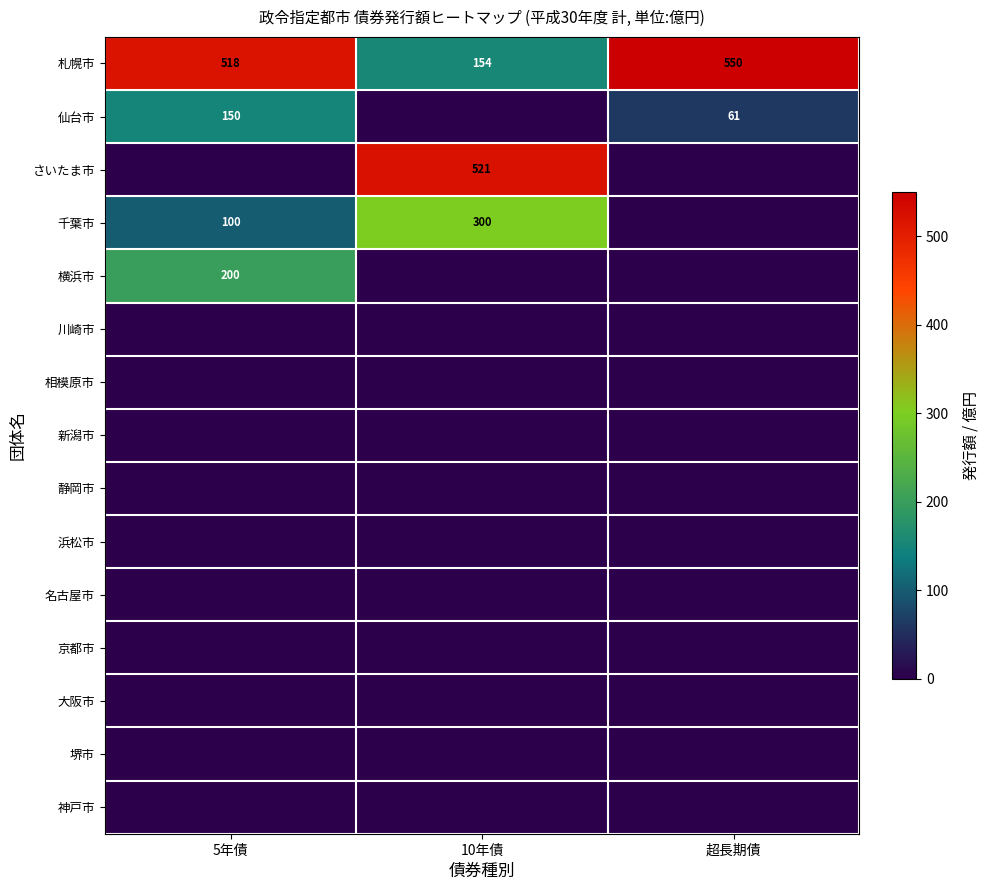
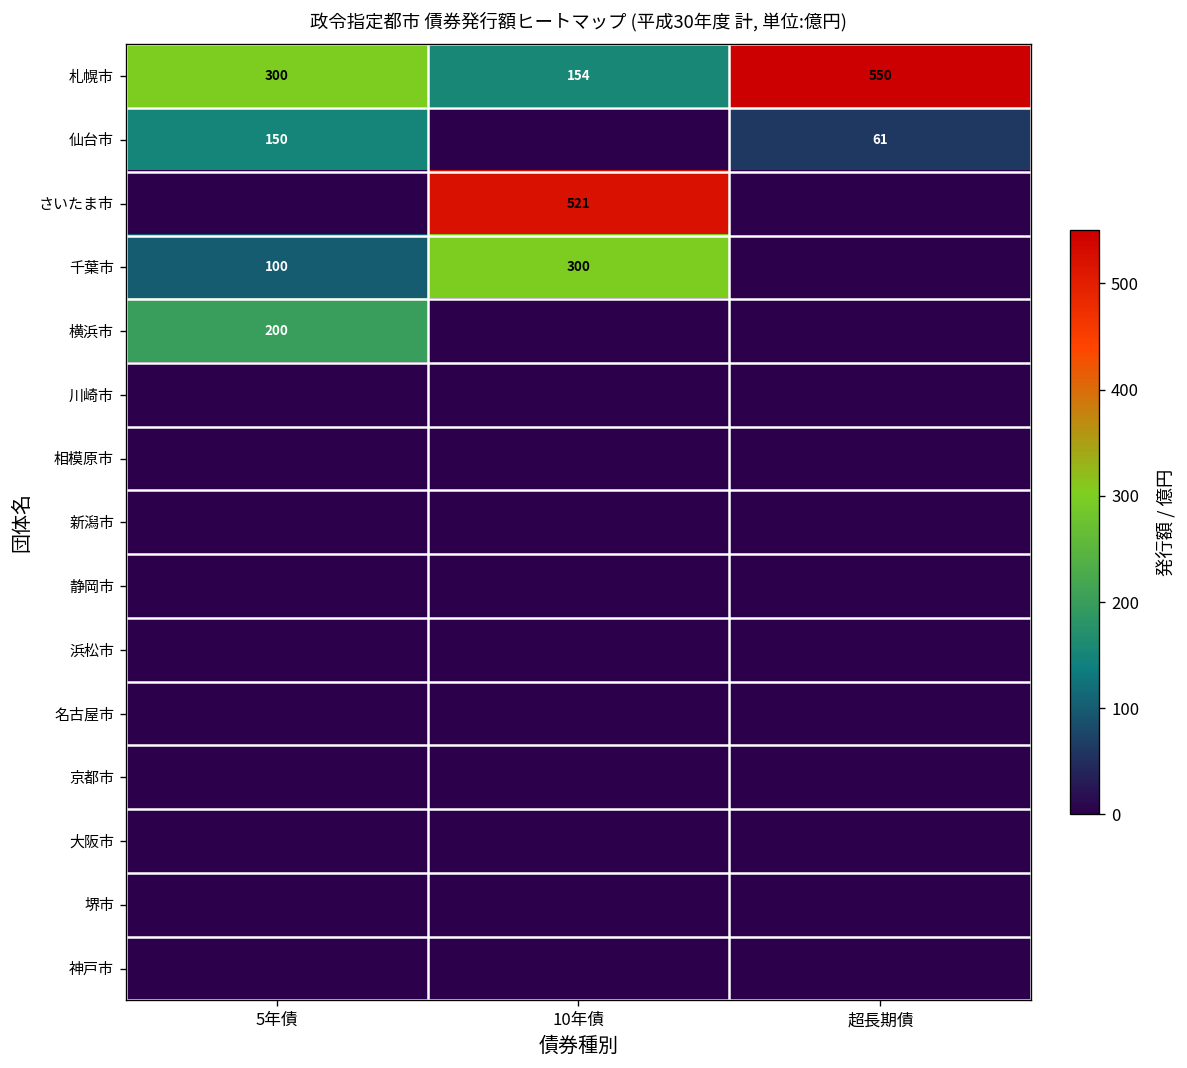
  {
    "札幌市": {
-     "5年債": 518,
+     "5年債": 300,
      "10年債": 154,
      "超長期債": 550
    },
    "仙台市": {
      "5年債": 150,
      "超長期債": 61
    },
    "さいたま市": {
      "10年債": 521
    },
    "千葉市": {
      "5年債": 100,
      "10年債": 300
    },
    "横浜市": {
      "5年債": 200
    }
  }
